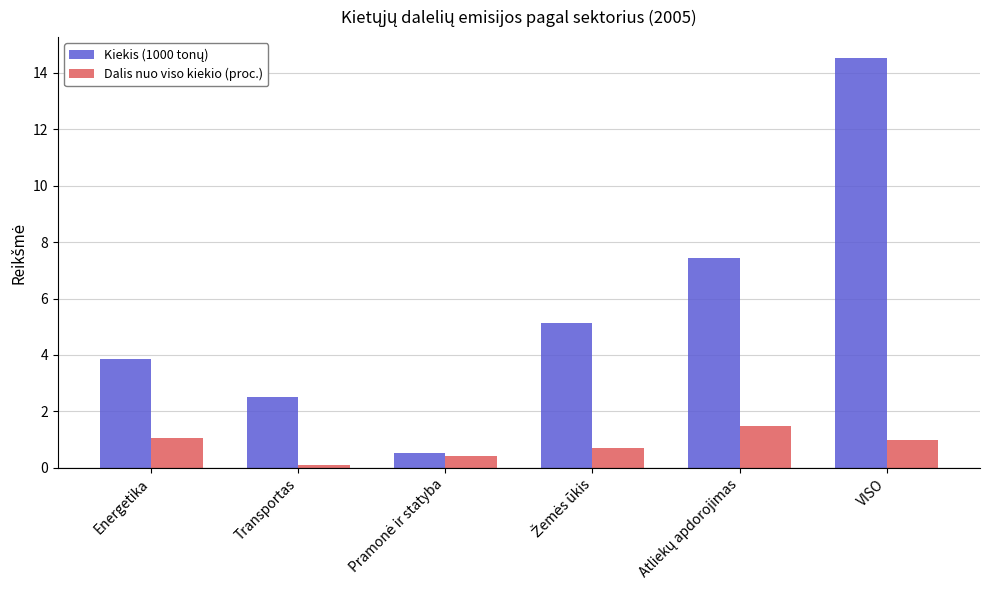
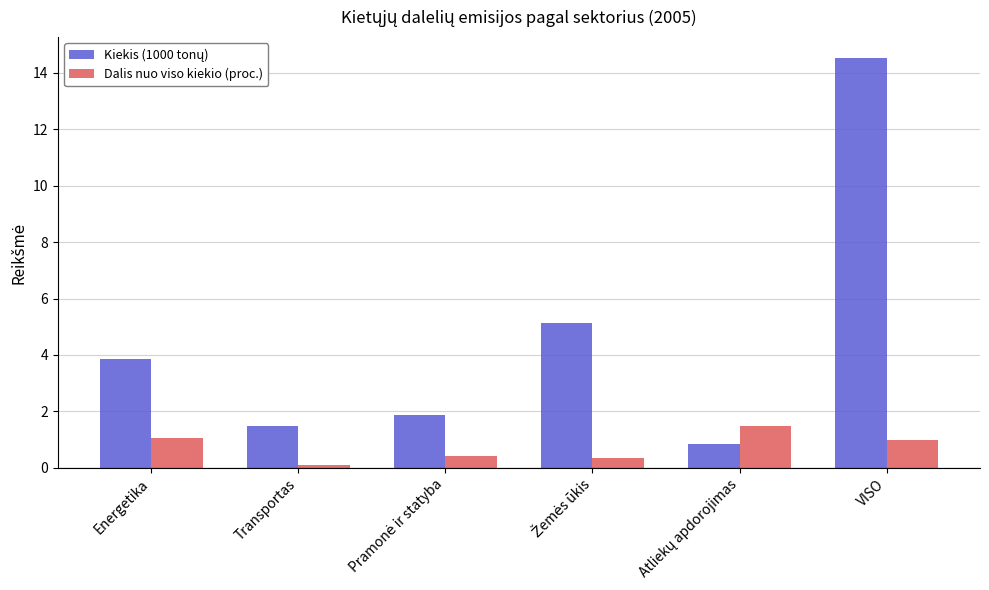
  {
    "Kiekis (1000 tonų)": {
      "Energetika": 3.9,
-     "Transportas": 2.5,
-     "Pramonė ir statyba": 0.5,
+     "Transportas": 1.5,
+     "Pramonė ir statyba": 1.9,
      "Žemės ūkis": 5.1,
-     "Atliekų apdorojimas": 7.4,
+     "Atliekų apdorojimas": 0.8,
      "VISO": 14.5
    },
    "Dalis nuo viso kiekio (proc.)": {
      "Energetika": 1.0,
      "Transportas": 0.1,
      "Pramonė ir statyba": 0.4,
-     "Žemės ūkis": 0.7,
+     "Žemės ūkis": 0.4,
      "Atliekų apdorojimas": 1.5,
      "VISO": 1.0
    }
  }
